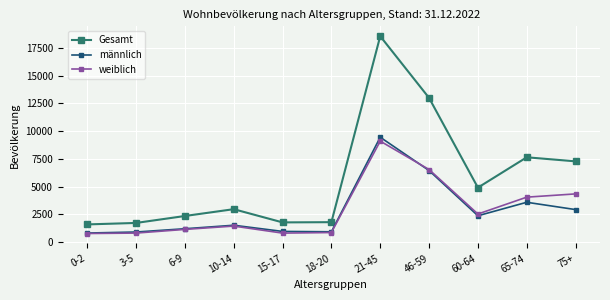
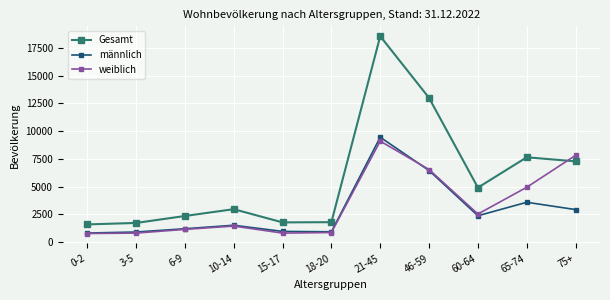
  {
    "weiblich": {
      "21-45": 9100,
-     "65-74": 4100,
-     "75+": 4300
+     "65-74": 4900,
+     "75+": 7800
    }
  }
